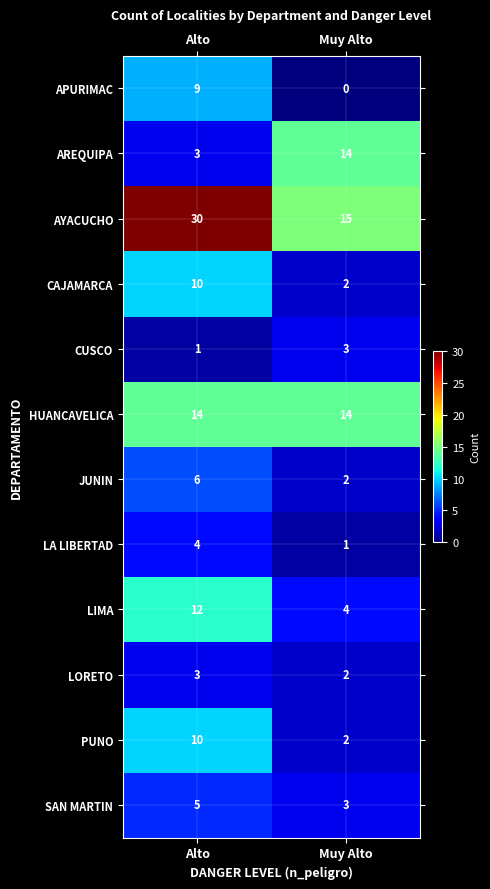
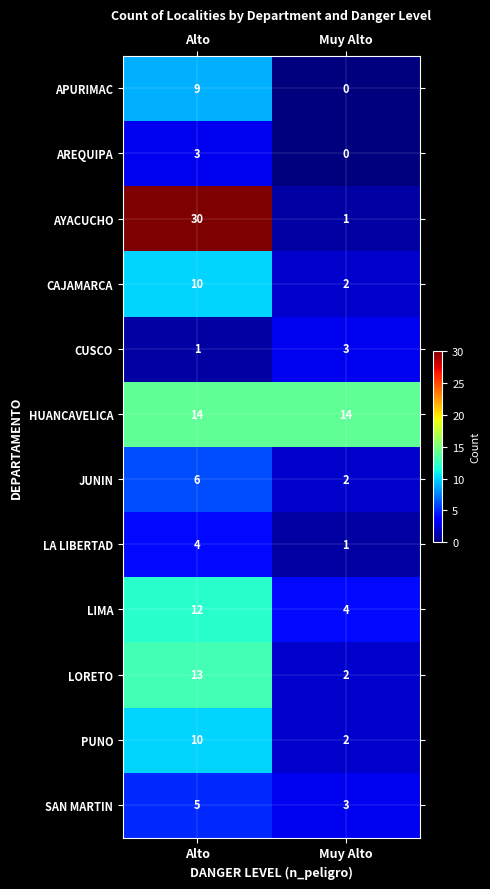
  {
    "APURIMAC": {
      "Alto": 9,
      "Muy Alto": 0
    },
    "AREQUIPA": {
      "Alto": 3,
-     "Muy Alto": 14
+     "Muy Alto": 0
    },
    "AYACUCHO": {
      "Alto": 30,
-     "Muy Alto": 15
+     "Muy Alto": 1
    },
    "CAJAMARCA": {
      "Alto": 10,
      "Muy Alto": 2
    },
    "CUSCO": {
      "Alto": 1,
      "Muy Alto": 3
    },
    "HUANCAVELICA": {
      "Alto": 14,
      "Muy Alto": 14
    },
    "JUNIN": {
      "Alto": 6,
      "Muy Alto": 2
    },
    "LA LIBERTAD": {
      "Alto": 4,
      "Muy Alto": 1
    },
    "LIMA": {
      "Alto": 12,
      "Muy Alto": 4
    },
    "LORETO": {
-     "Alto": 3,
+     "Alto": 13,
      "Muy Alto": 2
    },
    "PUNO": {
      "Alto": 10,
      "Muy Alto": 2
    },
    "SAN MARTIN": {
      "Alto": 5,
      "Muy Alto": 3
    }
  }
